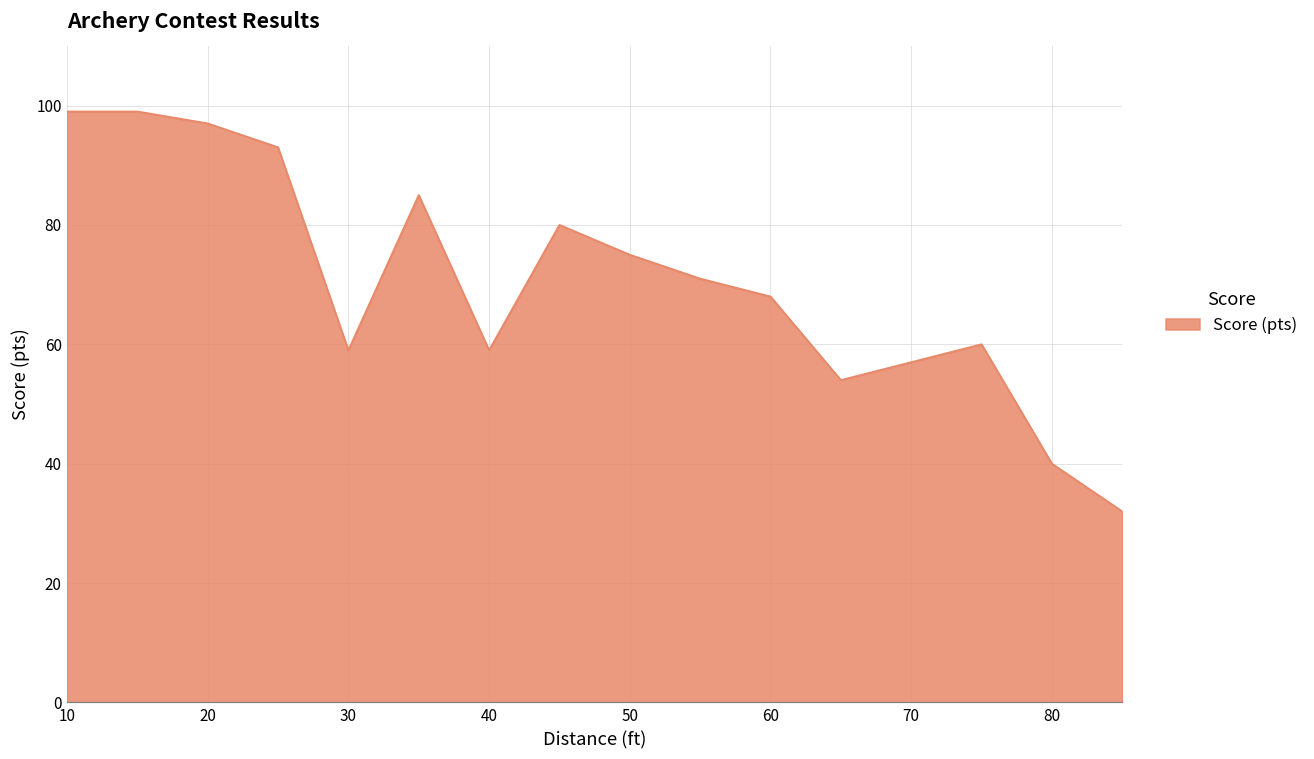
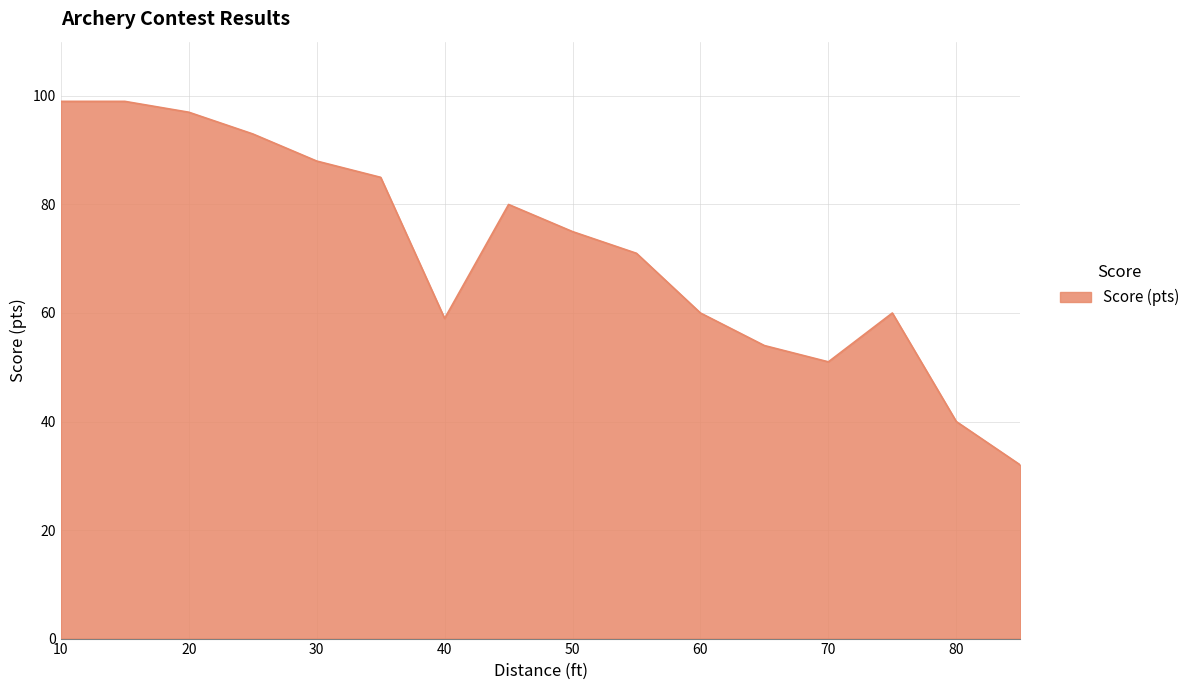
  {
    "10": 99,
    "20": 97,
-   "30": 59,
+   "30": 88,
    "40": 59,
    "50": 75,
-   "60": 68,
-   "70": 57,
+   "60": 60,
+   "70": 51,
    "80": 40
  }
